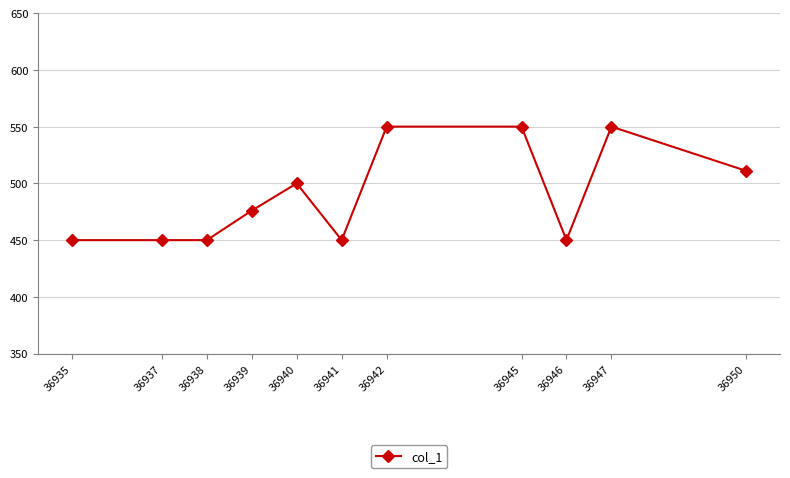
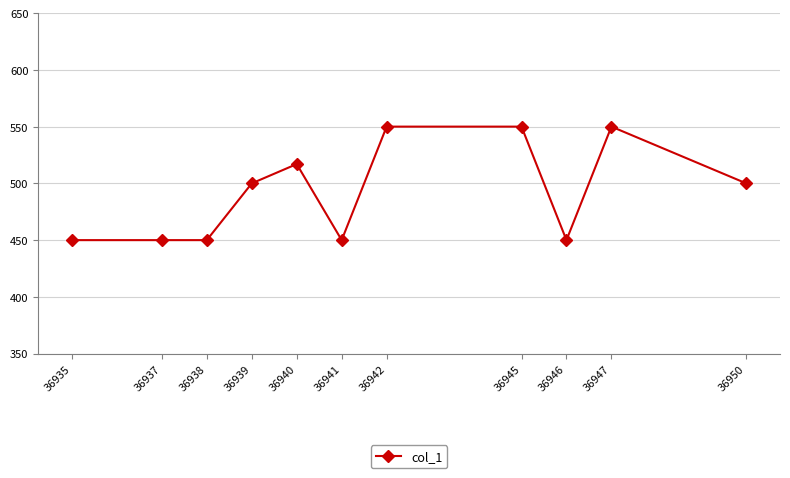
  {
    "36935": 450,
    "36937": 450,
    "36938": 450,
-   "36939": 476,
-   "36940": 500,
+   "36939": 500,
+   "36940": 517,
    "36941": 450,
    "36942": 550,
    "36945": 550,
    "36946": 450,
    "36947": 550,
-   "36950": 511
+   "36950": 500
  }
